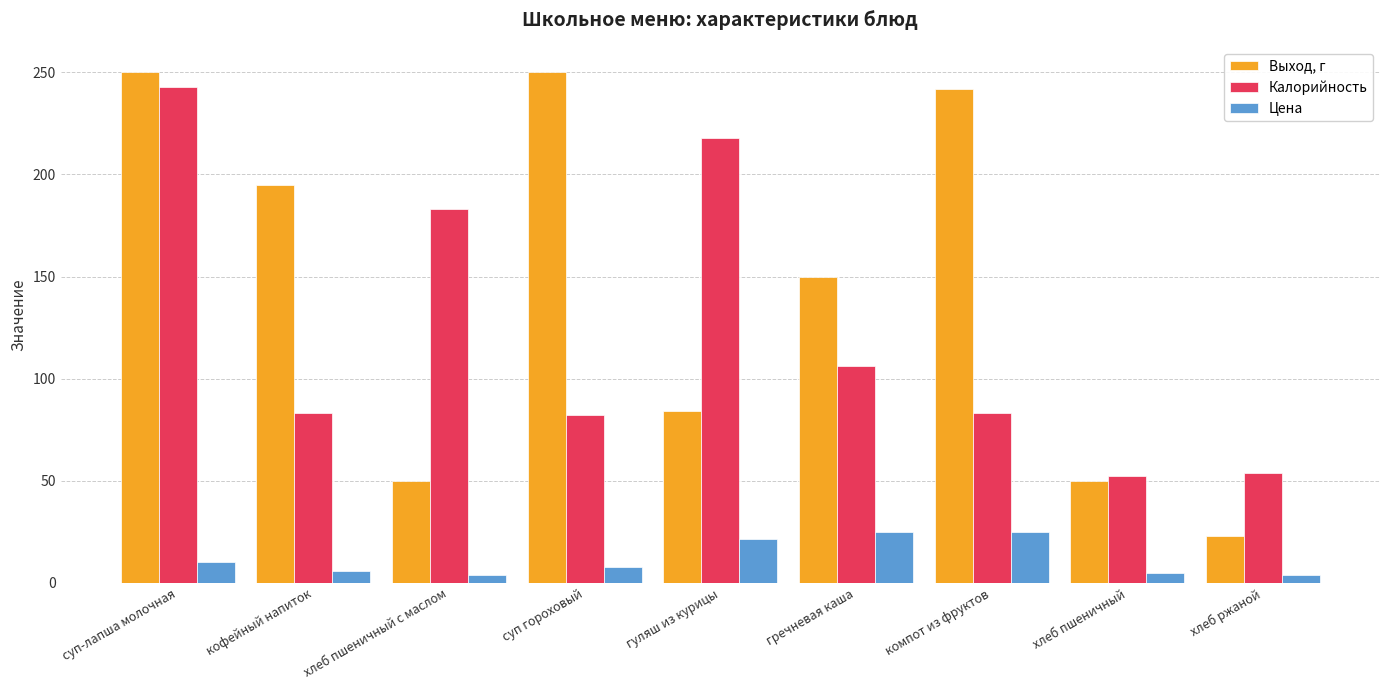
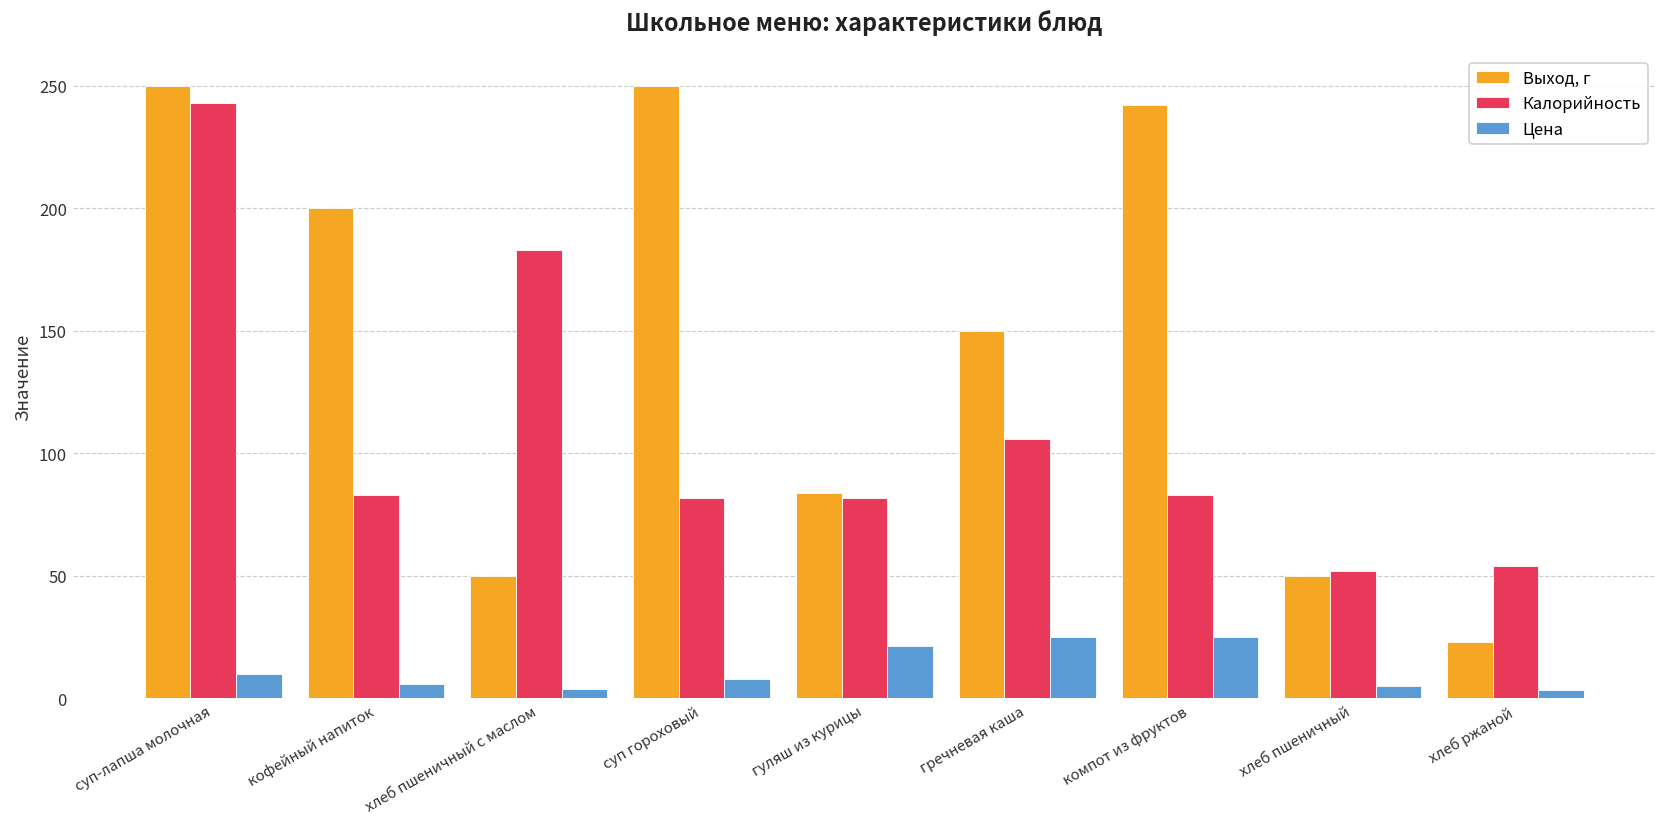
  {
    "Выход, г": {
      "суп-лапша молочная": 250,
-     "кофейный напиток": 195,
+     "кофейный напиток": 200,
      "хлеб пшеничный с маслом": 50,
      "суп гороховый": 250,
      "гуляш из курицы": 84,
      "гречневая каша": 150,
      "компот из фруктов": 242,
      "хлеб пшеничный": 50,
      "хлеб ржаной": 23
    },
    "Калорийность": {
      "суп-лапша молочная": 243,
      "кофейный напиток": 83,
      "хлеб пшеничный с маслом": 183,
      "суп гороховый": 82,
-     "гуляш из курицы": 218,
+     "гуляш из курицы": 82,
      "гречневая каша": 106,
      "компот из фруктов": 83,
      "хлеб пшеничный": 52,
      "хлеб ржаной": 54
    },
    "Цена": {
      "суп-лапша молочная": 10,
      "кофейный напиток": 6,
      "хлеб пшеничный с маслом": 4,
      "суп гороховый": 8,
      "гуляш из курицы": 22,
      "гречневая каша": 25,
      "компот из фруктов": 25,
      "хлеб пшеничный": 5,
      "хлеб ржаной": 4
    }
  }
